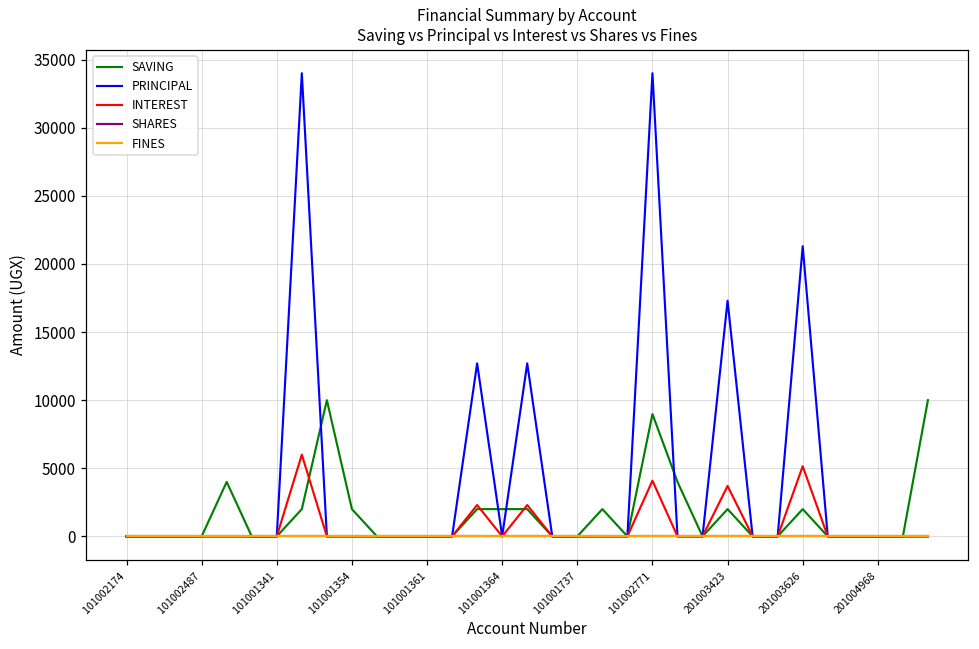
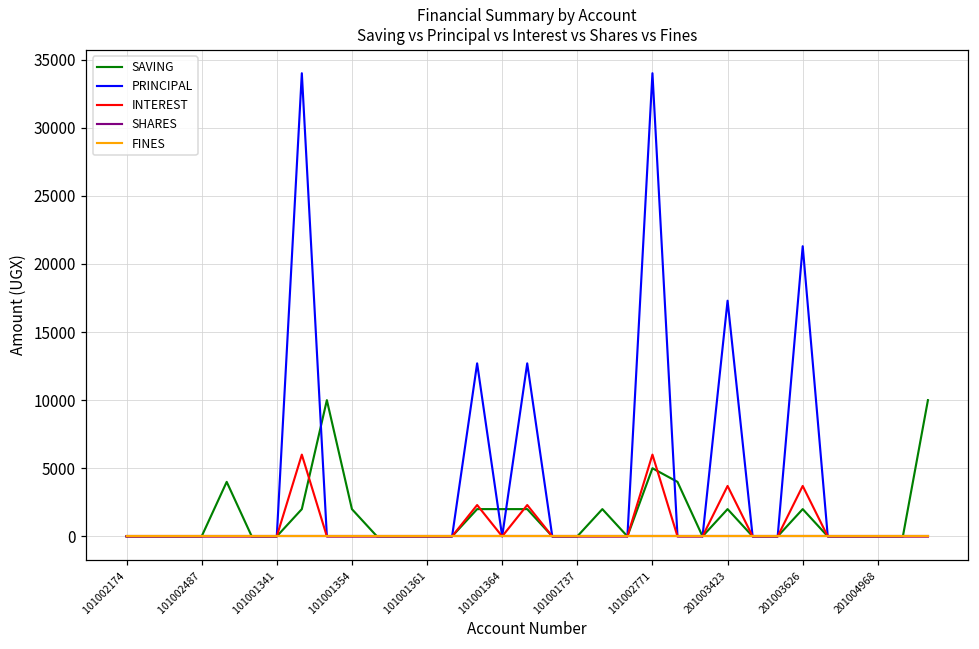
  {
    "SAVING": {
      "101001354": 2000,
      "101001364": 2000,
-     "101002771": 9000,
+     "101002771": 5000,
      "201003423": 2000,
      "201003626": 2000
    },
    "PRINCIPAL": {
      "101002771": 34000,
      "201003423": 17300,
      "201003626": 21300
    },
    "INTEREST": {
-     "101002771": 4100,
+     "101002771": 6000,
      "201003423": 3700,
-     "201003626": 5100
+     "201003626": 3700
    },
    "FINES": {
      "101002771": 0,
      "201003423": 0,
      "201003626": 0
    }
  }
